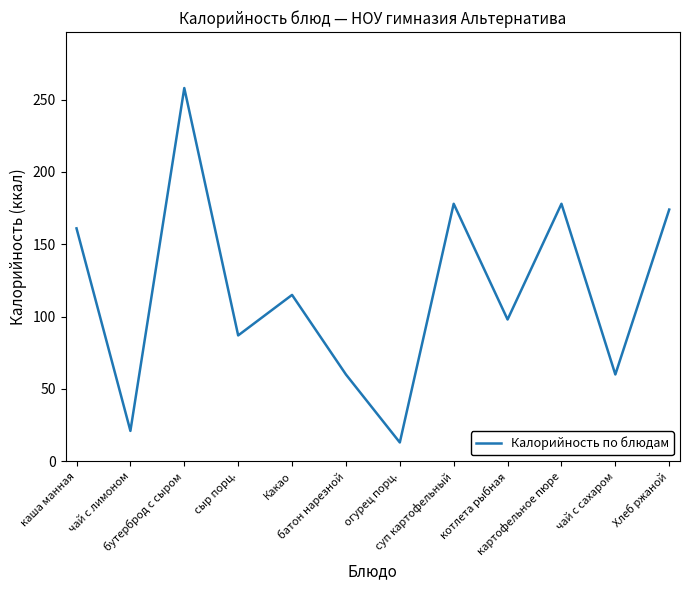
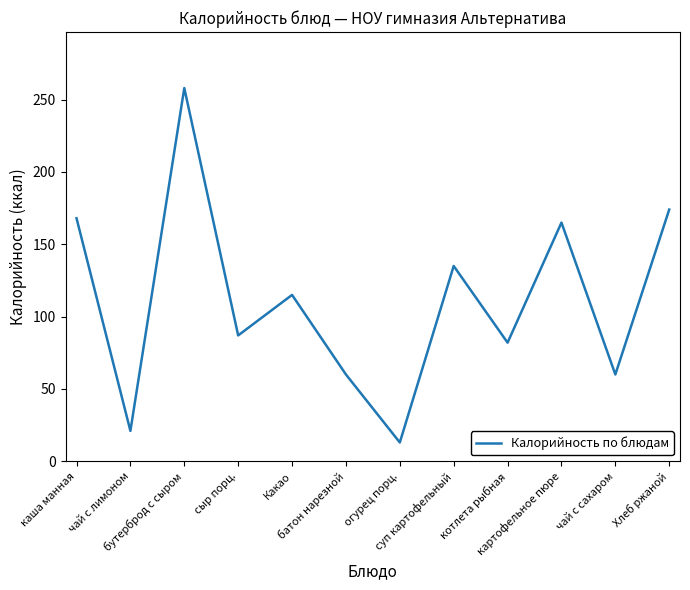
  {
-   "каша манная": 161,
+   "каша манная": 168,
    "чай с лимоном": 21,
    "бутерброд с сыром": 258,
    "сыр порц.": 87,
    "Какао": 115,
    "батон нарезной": 60,
    "огурец порц.": 13,
-   "суп картофельный": 178,
-   "котлета рыбная": 98,
-   "картофельное пюре": 178,
+   "суп картофельный": 135,
+   "котлета рыбная": 82,
+   "картофельное пюре": 165,
    "чай с сахаром": 60,
    "Хлеб ржаной": 174
  }
